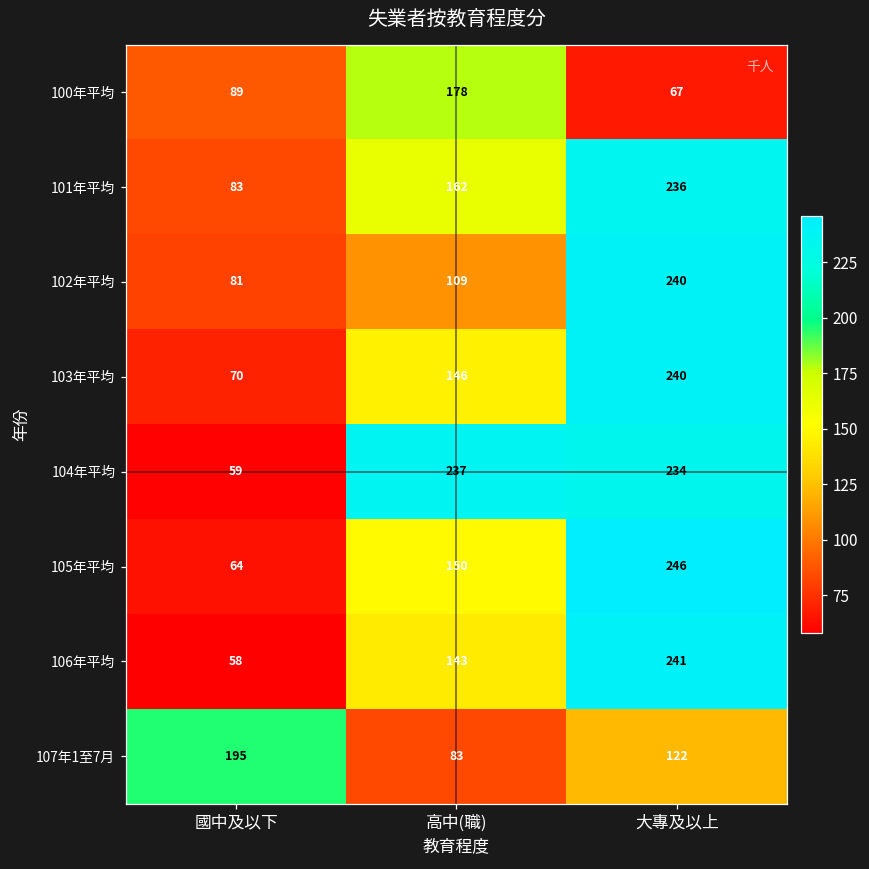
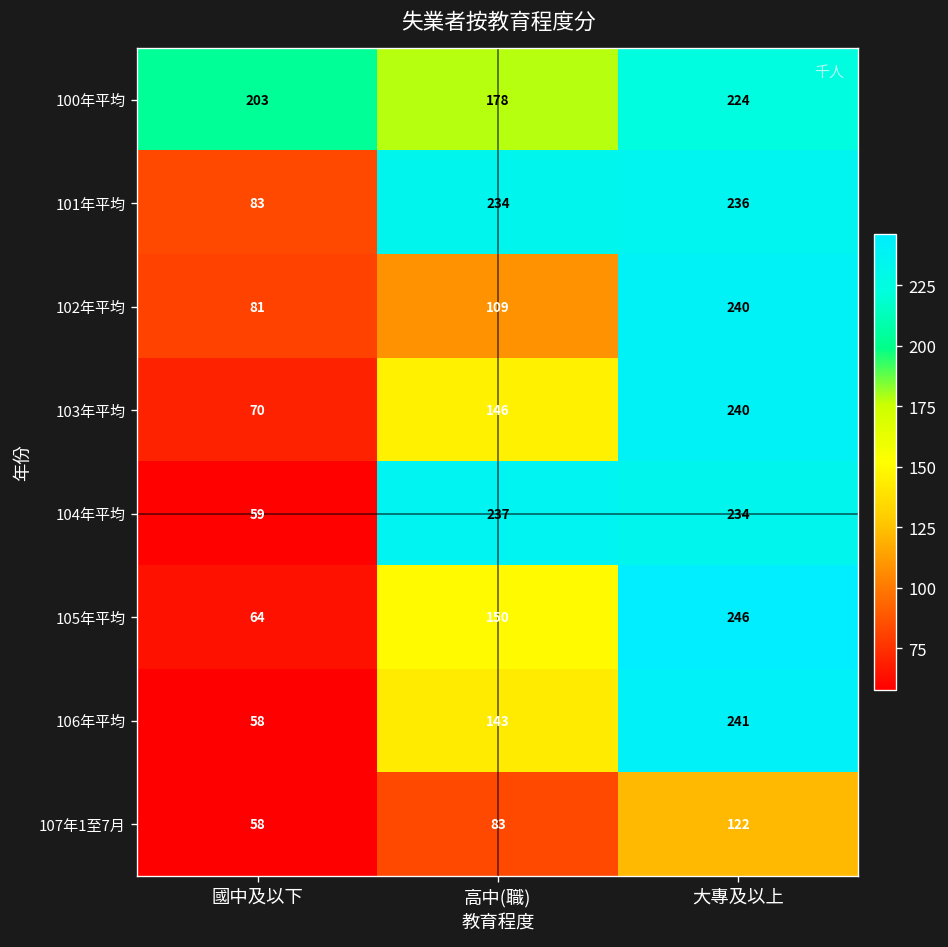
  {
    "100年平均": {
-     "國中及以下": 89,
+     "國中及以下": 203,
      "高中(職)": 178,
-     "大專及以上": 67
+     "大專及以上": 224
    },
    "101年平均": {
      "國中及以下": 83,
-     "高中(職)": 162,
+     "高中(職)": 234,
      "大專及以上": 236
    },
    "102年平均": {
      "國中及以下": 81,
      "高中(職)": 109,
      "大專及以上": 240
    },
    "103年平均": {
      "國中及以下": 70,
      "高中(職)": 146,
      "大專及以上": 240
    },
    "104年平均": {
      "國中及以下": 59,
      "高中(職)": 237,
      "大專及以上": 234
    },
    "105年平均": {
      "國中及以下": 64,
      "高中(職)": 150,
      "大專及以上": 246
    },
    "106年平均": {
      "國中及以下": 58,
      "高中(職)": 143,
      "大專及以上": 241
    },
    "107年1至7月": {
-     "國中及以下": 195,
+     "國中及以下": 58,
      "高中(職)": 83,
      "大專及以上": 122
    }
  }
